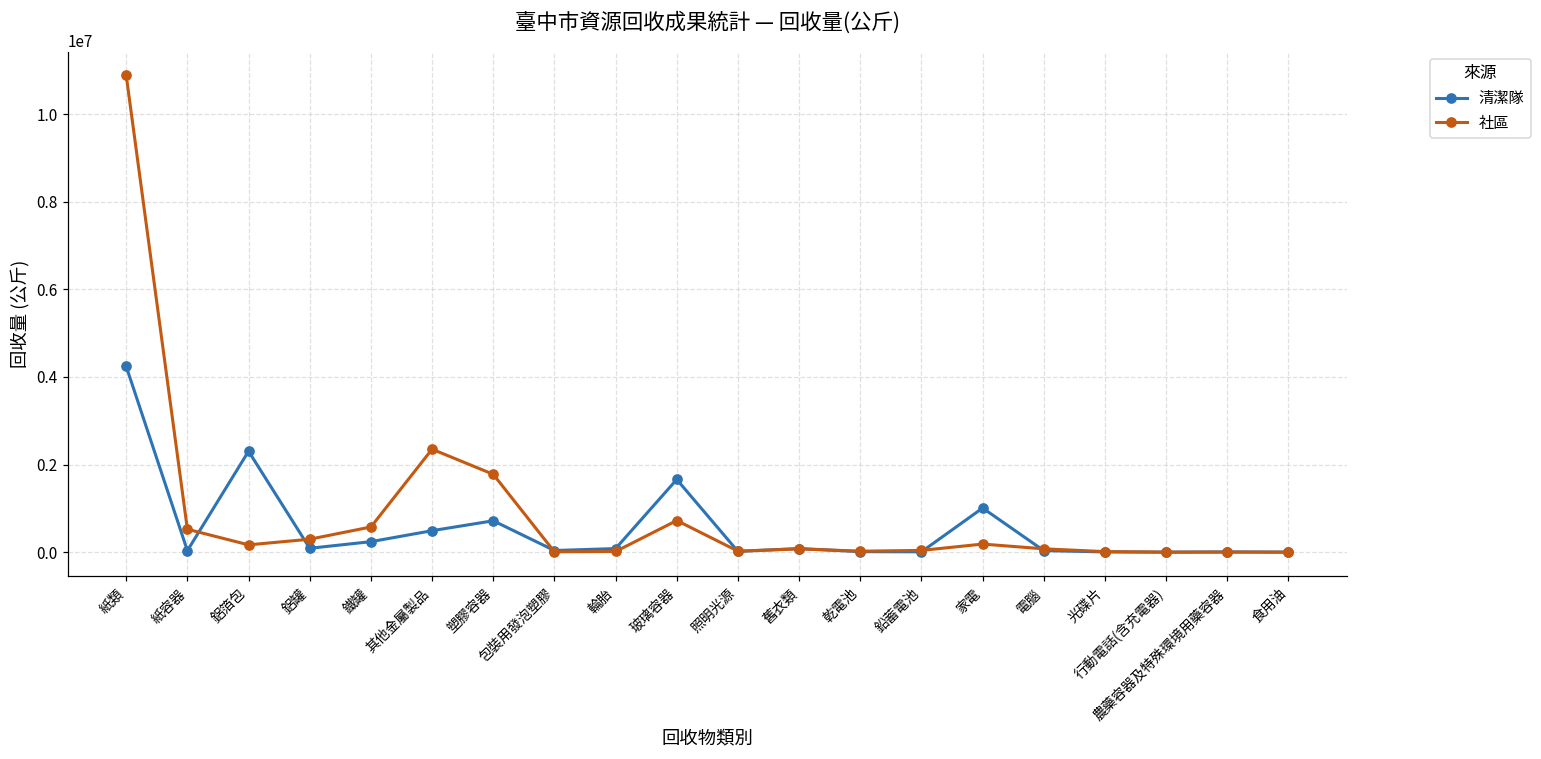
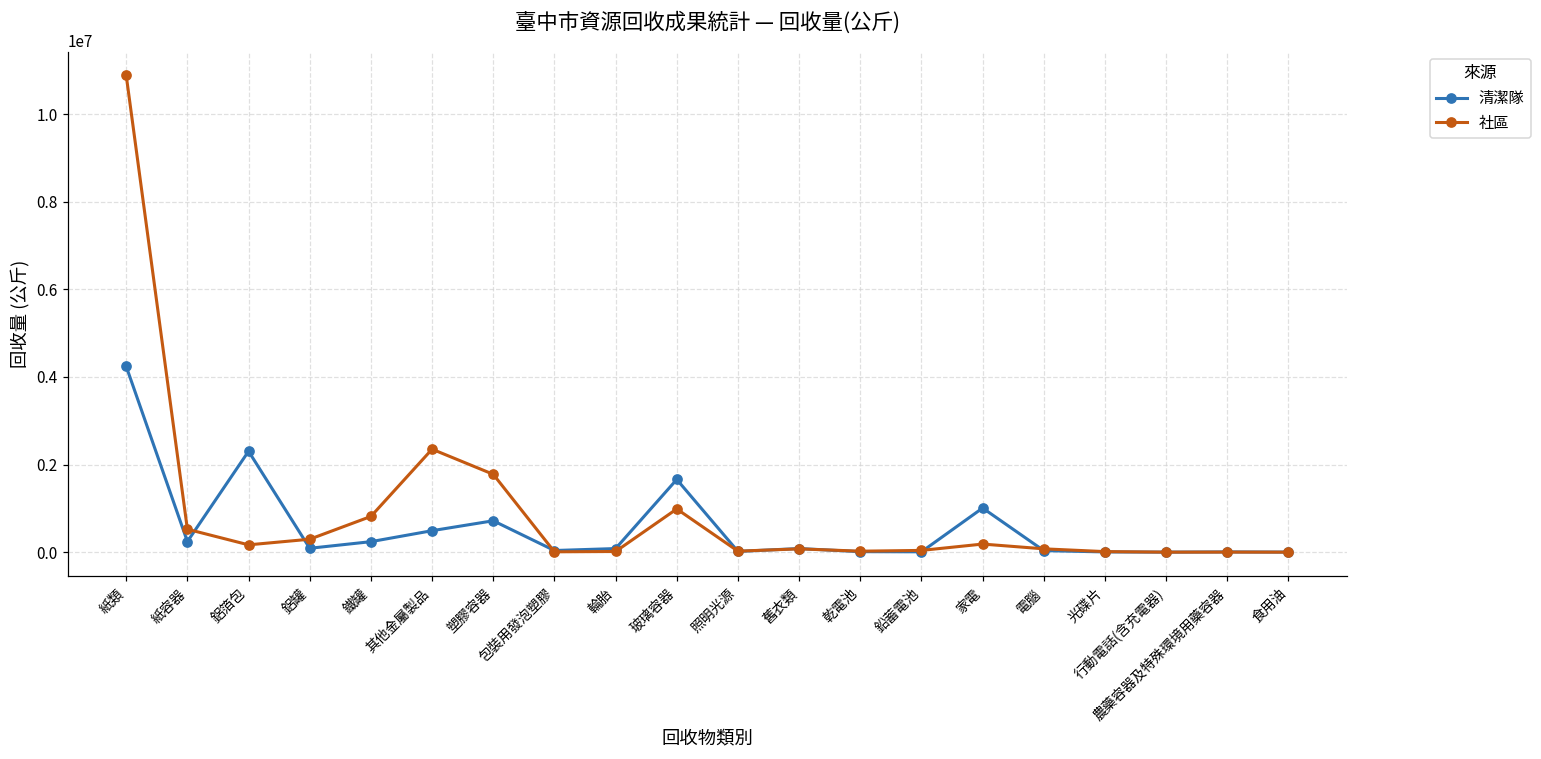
  {
    "清潔隊": {
      "紙類": 4200000,
-     "紙容器": 0,
+     "紙容器": 200000,
      "鋁箔包": 2300000,
      "鋁罐": 100000,
      "鐵罐": 200000,
      "其他金屬製品": 500000,
      "塑膠容器": 700000,
      "輪胎": 100000,
      "玻璃容器": 1700000,
      "家電": 1000000
    },
    "社區": {
      "紙類": 10900000,
      "紙容器": 500000,
      "鋁箔包": 200000,
      "鋁罐": 300000,
-     "鐵罐": 600000,
+     "鐵罐": 800000,
      "其他金屬製品": 2400000,
      "塑膠容器": 1800000,
      "輪胎": 0,
-     "玻璃容器": 700000,
+     "玻璃容器": 1000000,
      "家電": 200000
    }
  }
